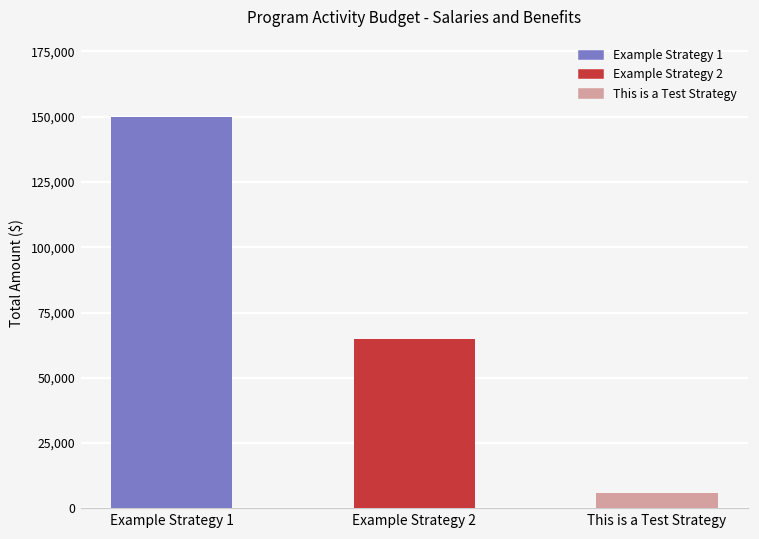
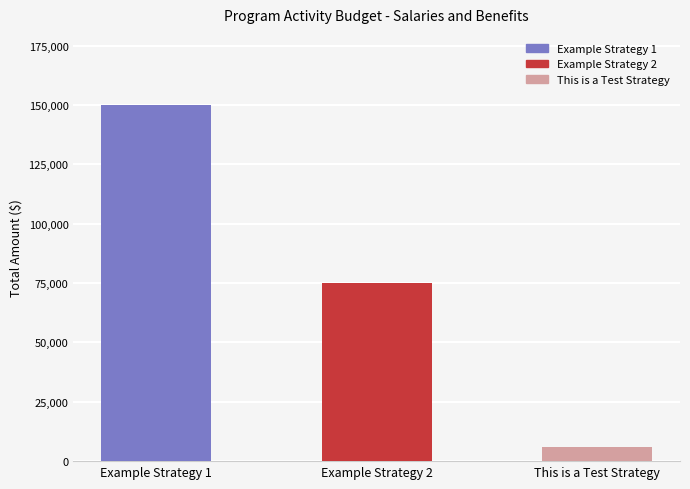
  {
    "Example Strategy 1": "150,000",
-   "Example Strategy 2": "65,000",
+   "Example Strategy 2": "75,000",
    "This is a Test Strategy": "6,000"
  }
